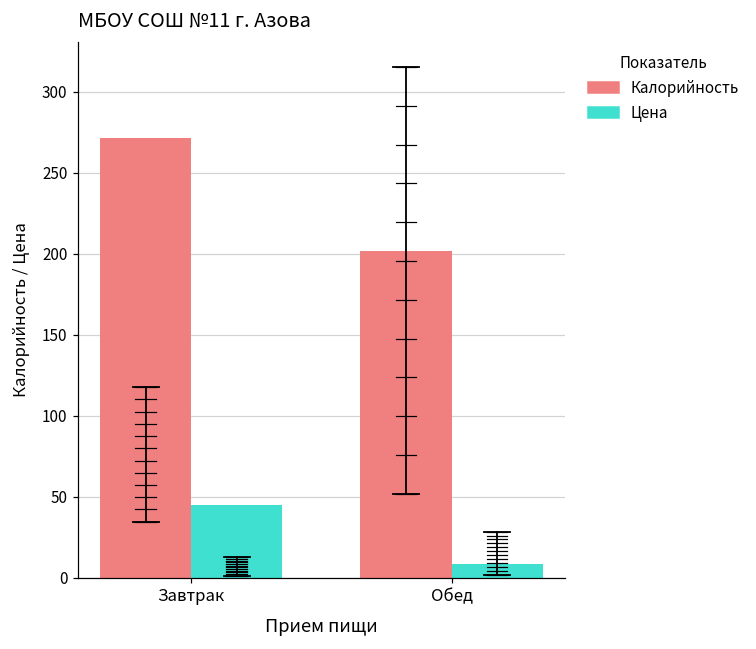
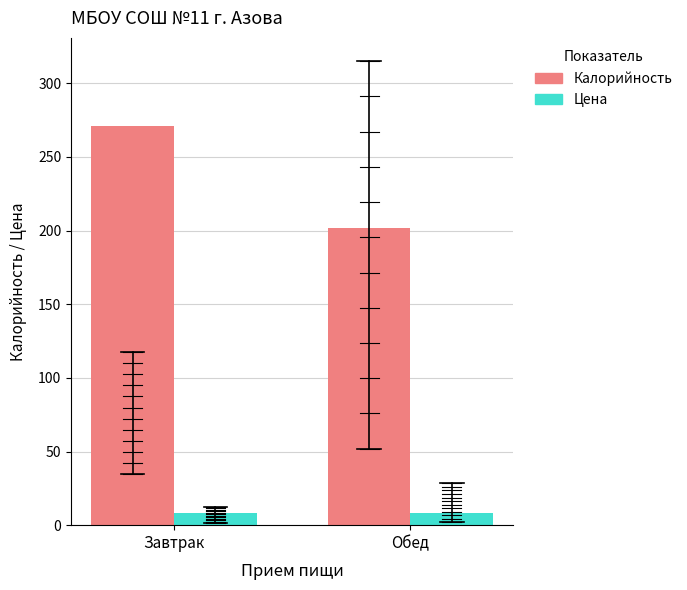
  {
    "Калорийность": {
      "Завтрак": 271,
      "Обед": 202
    },
    "Цена": {
-     "Завтрак": 45,
+     "Завтрак": 8,
      "Обед": 9
    }
  }
